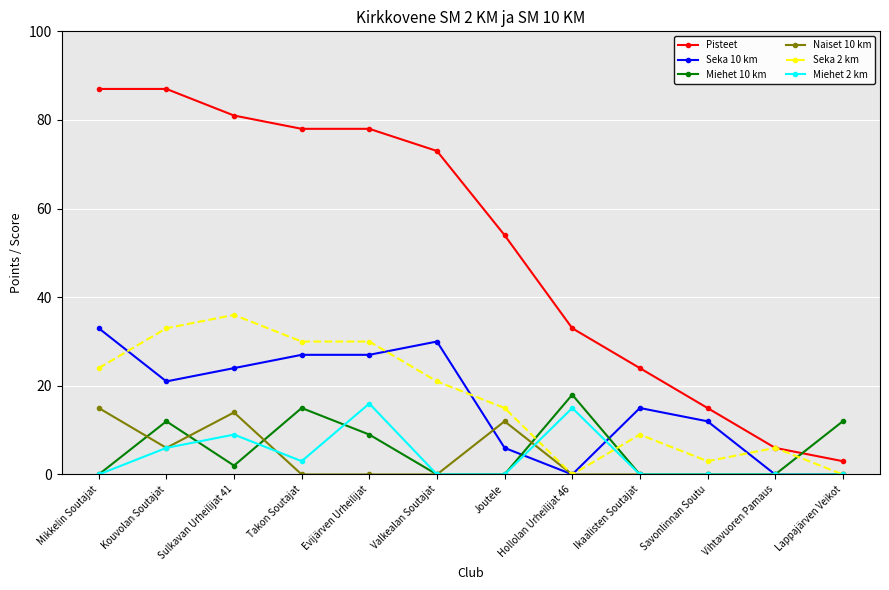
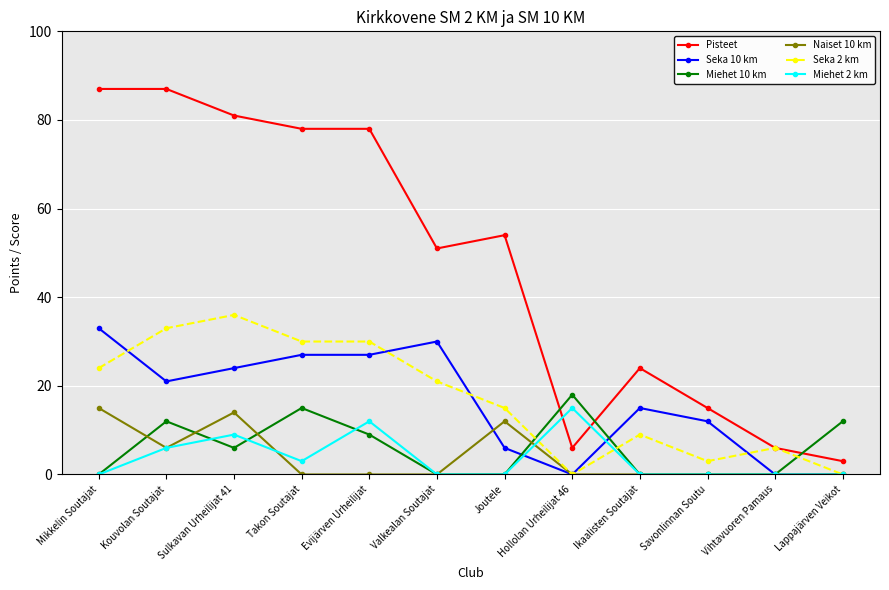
  {
    "Pisteet": {
      "Mikkelin Soutajat": 87,
      "Kouvolan Soutajat": 87,
      "Sulkavan Urheilijat 41": 81,
      "Takon Soutajat": 78,
      "Evijärven Urheilijat": 78,
-     "Valkealan Soutajat": 73,
+     "Valkealan Soutajat": 51,
      "Joutele": 54,
-     "Hollolan Urheilijat 46": 33,
+     "Hollolan Urheilijat 46": 6,
      "Ikaalisten Soutajat": 24,
      "Savonlinnan Soutu": 15,
      "Lappajärven Veikot": 3
    },
    "Seka 10 km": {
      "Mikkelin Soutajat": 33,
      "Kouvolan Soutajat": 21,
      "Sulkavan Urheilijat 41": 24,
      "Takon Soutajat": 27,
      "Evijärven Urheilijat": 27,
      "Valkealan Soutajat": 30,
      "Joutele": 6,
      "Ikaalisten Soutajat": 15,
      "Savonlinnan Soutu": 12
    },
    "Miehet 10 km": {
      "Kouvolan Soutajat": 12,
-     "Sulkavan Urheilijat 41": 2,
+     "Sulkavan Urheilijat 41": 6,
      "Takon Soutajat": 15,
      "Evijärven Urheilijat": 9,
      "Hollolan Urheilijat 46": 18,
      "Lappajärven Veikot": 12
    },
    "Naiset 10 km": {
      "Mikkelin Soutajat": 15,
      "Sulkavan Urheilijat 41": 14,
      "Takon Soutajat": 0,
      "Evijärven Urheilijat": 0,
      "Joutele": 12
    },
    "Seka 2 km": {
      "Mikkelin Soutajat": 24,
      "Kouvolan Soutajat": 33,
      "Sulkavan Urheilijat 41": 36,
      "Takon Soutajat": 30,
      "Evijärven Urheilijat": 30,
      "Valkealan Soutajat": 21,
      "Joutele": 15,
      "Ikaalisten Soutajat": 9,
      "Savonlinnan Soutu": 3
    },
    "Miehet 2 km": {
      "Sulkavan Urheilijat 41": 9,
      "Takon Soutajat": 3,
-     "Evijärven Urheilijat": 16,
+     "Evijärven Urheilijat": 12,
      "Hollolan Urheilijat 46": 15
    }
  }
